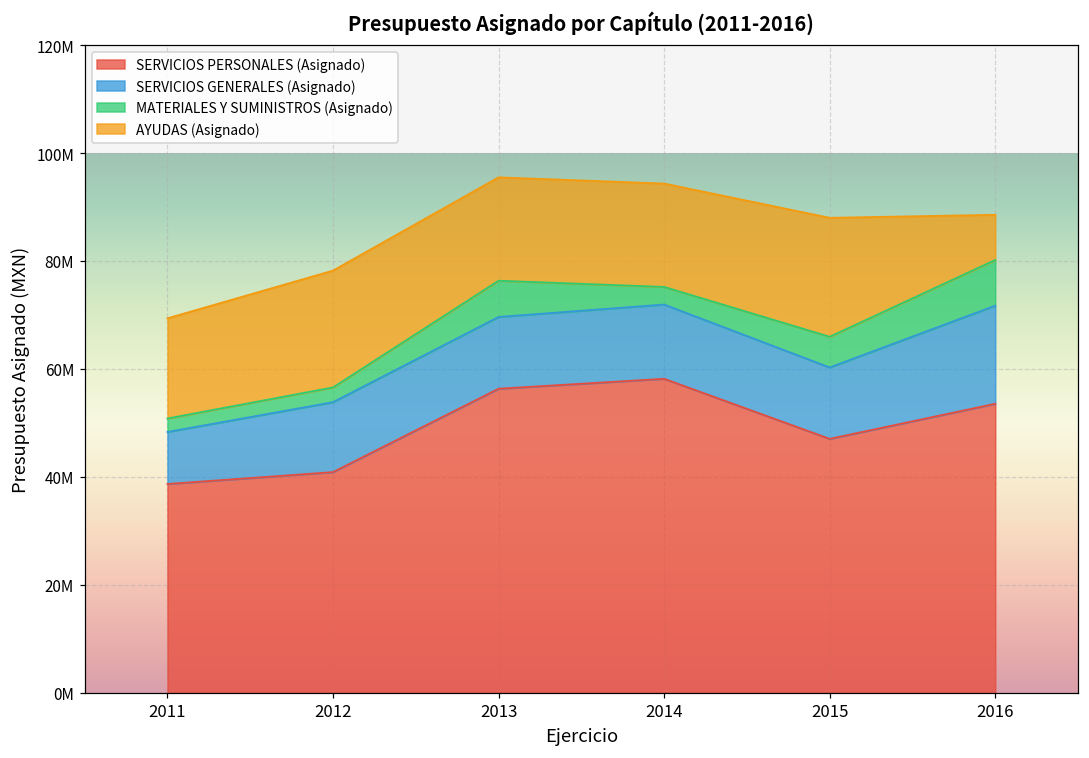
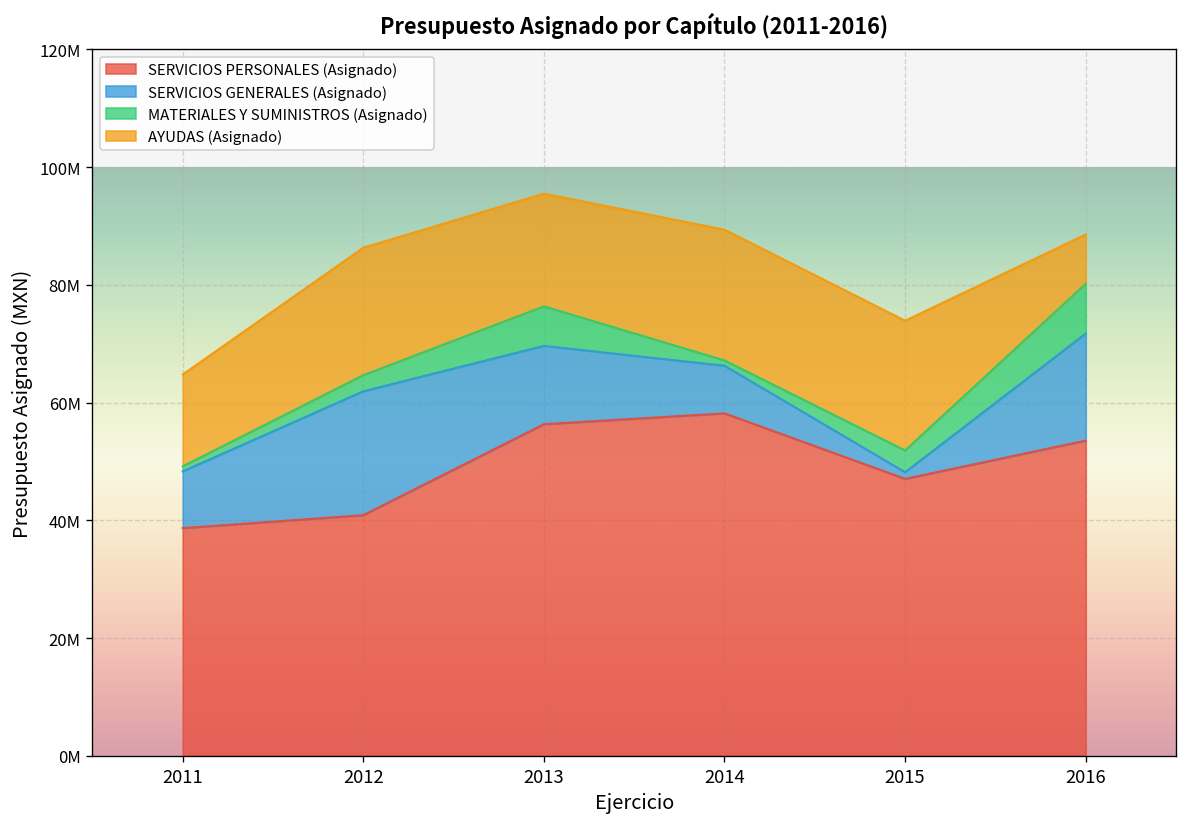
  {
    "SERVICIOS PERSONALES (Asignado)": {
      "2011": 39000000,
      "2012": 41000000,
      "2013": 56000000,
      "2014": 58000000,
      "2015": 47000000,
      "2016": 54000000
    },
    "SERVICIOS GENERALES (Asignado)": {
      "2011": 10000000,
-     "2012": 13000000,
+     "2012": 21000000,
      "2013": 13000000,
-     "2014": 14000000,
-     "2015": 13000000,
+     "2014": 8000000,
+     "2015": 1000000,
      "2016": 18000000
    },
    "MATERIALES Y SUMINISTROS (Asignado)": {
-     "2011": 2000000,
+     "2011": 1000000,
      "2012": 3000000,
      "2013": 7000000,
-     "2014": 3000000,
-     "2015": 6000000,
+     "2014": 1000000,
+     "2015": 4000000,
      "2016": 8000000
    },
    "AYUDAS (Asignado)": {
-     "2011": 19000000,
+     "2011": 16000000,
      "2012": 22000000,
      "2013": 19000000,
-     "2014": 19000000,
+     "2014": 22000000,
      "2015": 22000000,
      "2016": 8000000
    }
  }
